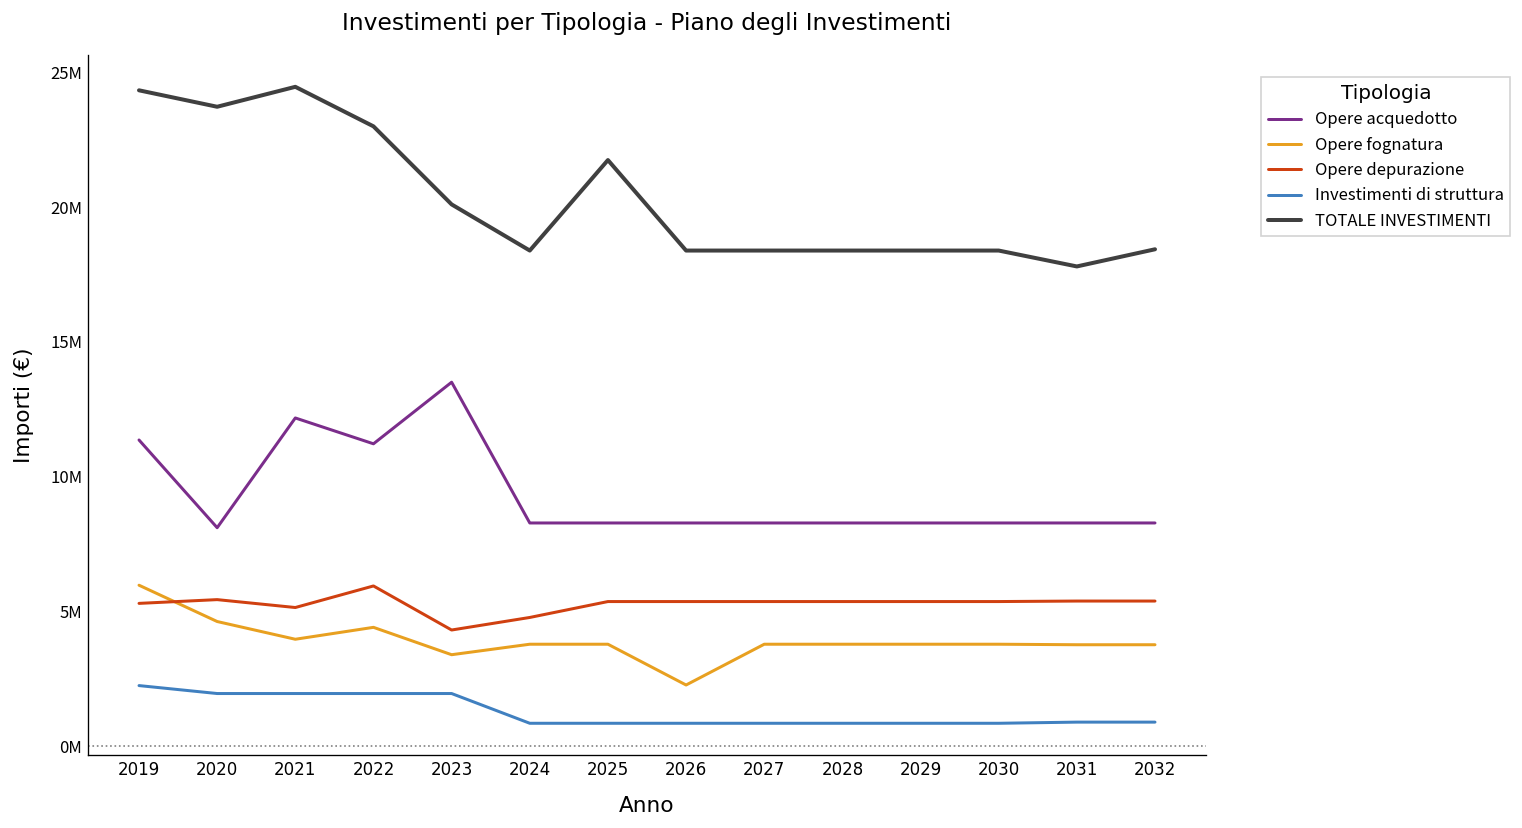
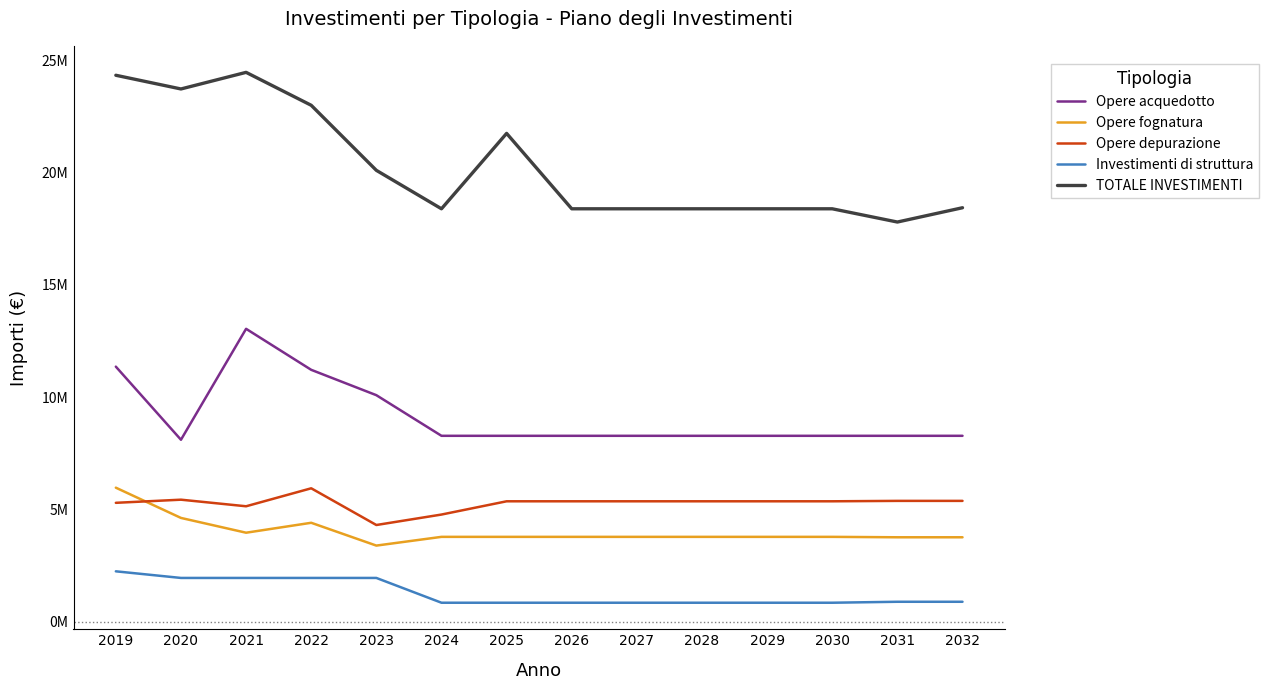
  {
    "Opere acquedotto": {
      "2019": 11400000,
      "2020": 8100000,
-     "2021": 12200000,
+     "2021": 13000000,
      "2022": 11200000,
-     "2023": 13500000,
+     "2023": 10100000,
      "2024": 8300000,
      "2025": 8300000,
      "2026": 8300000,
      "2027": 8300000,
      "2028": 8300000,
      "2029": 8300000,
      "2030": 8300000,
      "2031": 8300000,
      "2032": 8300000
    },
    "Opere fognatura": {
      "2019": 6000000,
      "2020": 4600000,
      "2021": 4000000,
      "2022": 4400000,
      "2023": 3400000,
      "2024": 3800000,
      "2025": 3800000,
-     "2026": 2300000,
+     "2026": 3800000,
      "2027": 3800000,
      "2028": 3800000,
      "2029": 3800000,
      "2030": 3800000,
      "2031": 3800000,
      "2032": 3800000
    },
    "Opere depurazione": {
      "2019": 5300000,
      "2020": 5400000,
      "2021": 5200000,
      "2022": 6000000,
      "2023": 4300000,
      "2024": 4800000,
      "2025": 5400000,
      "2026": 5400000,
      "2027": 5400000,
      "2028": 5400000,
      "2029": 5400000,
      "2030": 5400000,
      "2031": 5400000,
      "2032": 5400000
    },
    "Investimenti di struttura": {
      "2019": 2300000,
      "2020": 2000000,
      "2021": 2000000,
      "2022": 2000000,
      "2023": 2000000,
      "2024": 900000,
      "2025": 900000,
      "2026": 900000,
      "2027": 900000,
      "2028": 900000,
      "2029": 900000,
      "2030": 900000,
      "2031": 900000,
      "2032": 900000
    },
    "TOTALE INVESTIMENTI": {
      "2019": 24300000,
      "2020": 23700000,
      "2021": 24500000,
      "2022": 23000000,
      "2023": 20100000,
      "2024": 18400000,
      "2025": 21700000,
      "2026": 18400000,
      "2027": 18400000,
      "2028": 18400000,
      "2029": 18400000,
      "2030": 18400000,
      "2031": 17800000,
      "2032": 18400000
    }
  }
